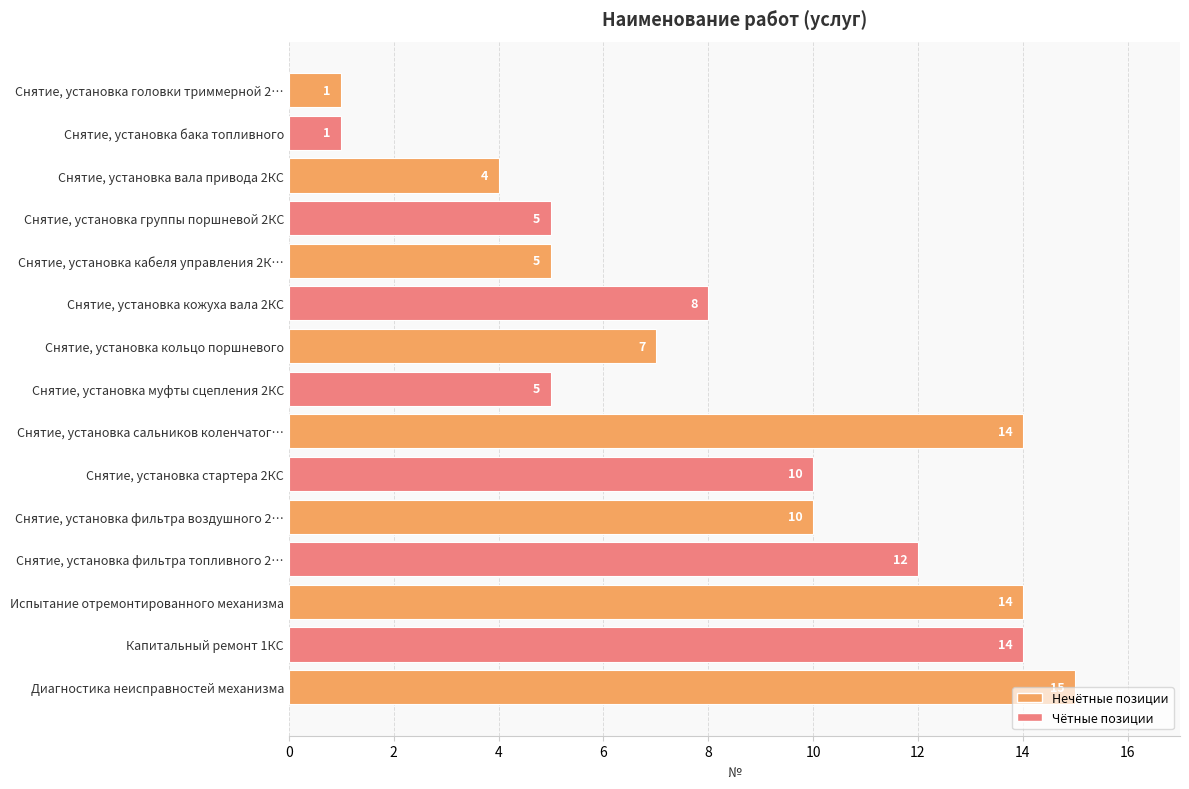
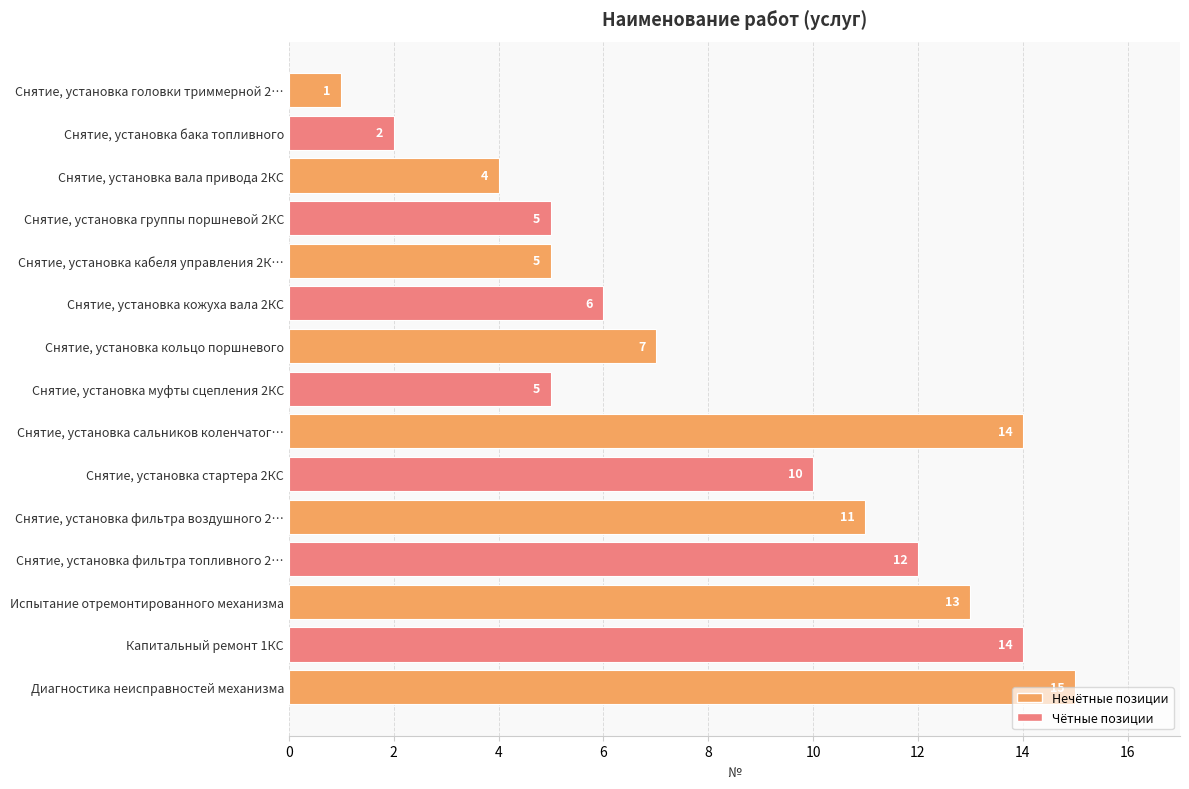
  {
    "Снятие, установка головки триммерной 2…": 1,
-   "Снятие, установка бака топливного": 1,
+   "Снятие, установка бака топливного": 2,
    "Снятие, установка вала привода 2КС": 4,
    "Снятие, установка группы поршневой 2КС": 5,
    "Снятие, установка кабеля управления 2К…": 5,
-   "Снятие, установка кожуха вала 2КС": 8,
+   "Снятие, установка кожуха вала 2КС": 6,
    "Снятие, установка кольцо поршневого": 7,
    "Снятие, установка муфты сцепления 2КС": 5,
    "Снятие, установка сальников коленчатог…": 14,
    "Снятие, установка стартера 2КС": 10,
-   "Снятие, установка фильтра воздушного 2…": 10,
+   "Снятие, установка фильтра воздушного 2…": 11,
    "Снятие, установка фильтра топливного 2…": 12,
-   "Испытание отремонтированного механизма": 14,
+   "Испытание отремонтированного механизма": 13,
    "Капитальный ремонт 1КС": 14
  }
